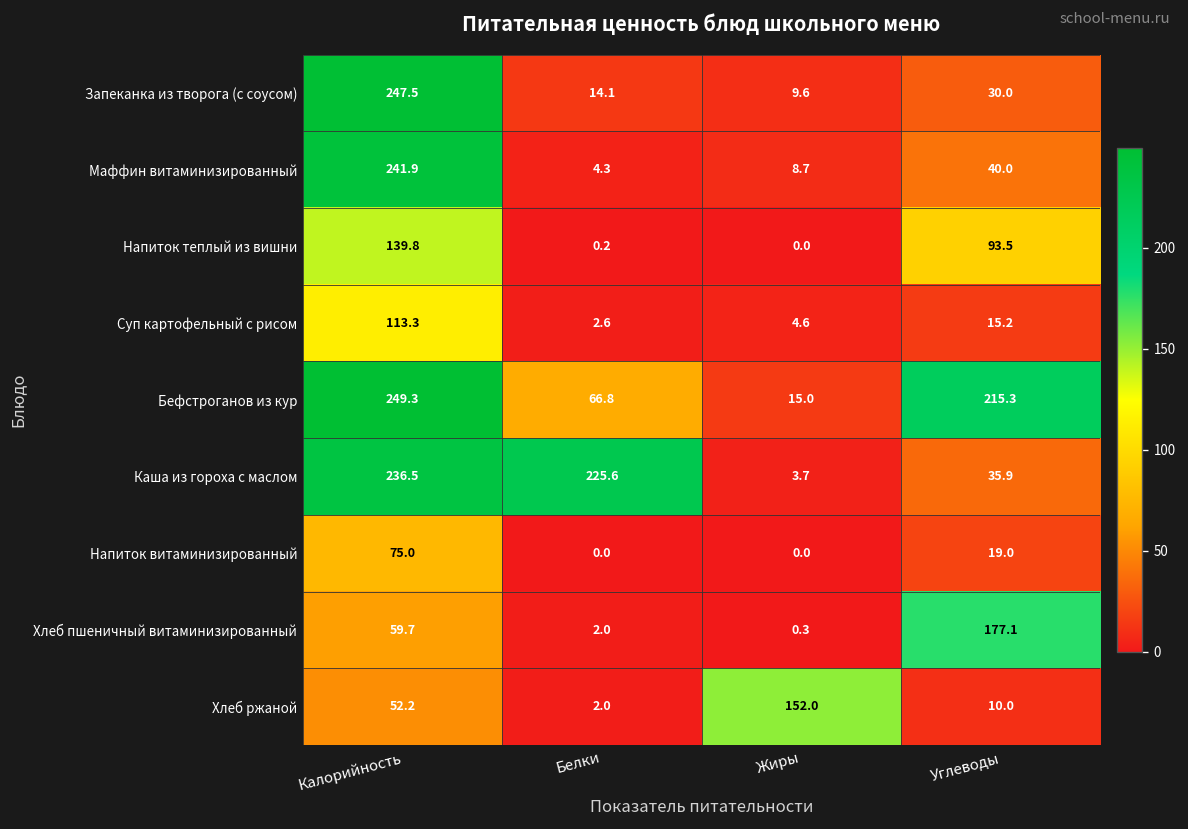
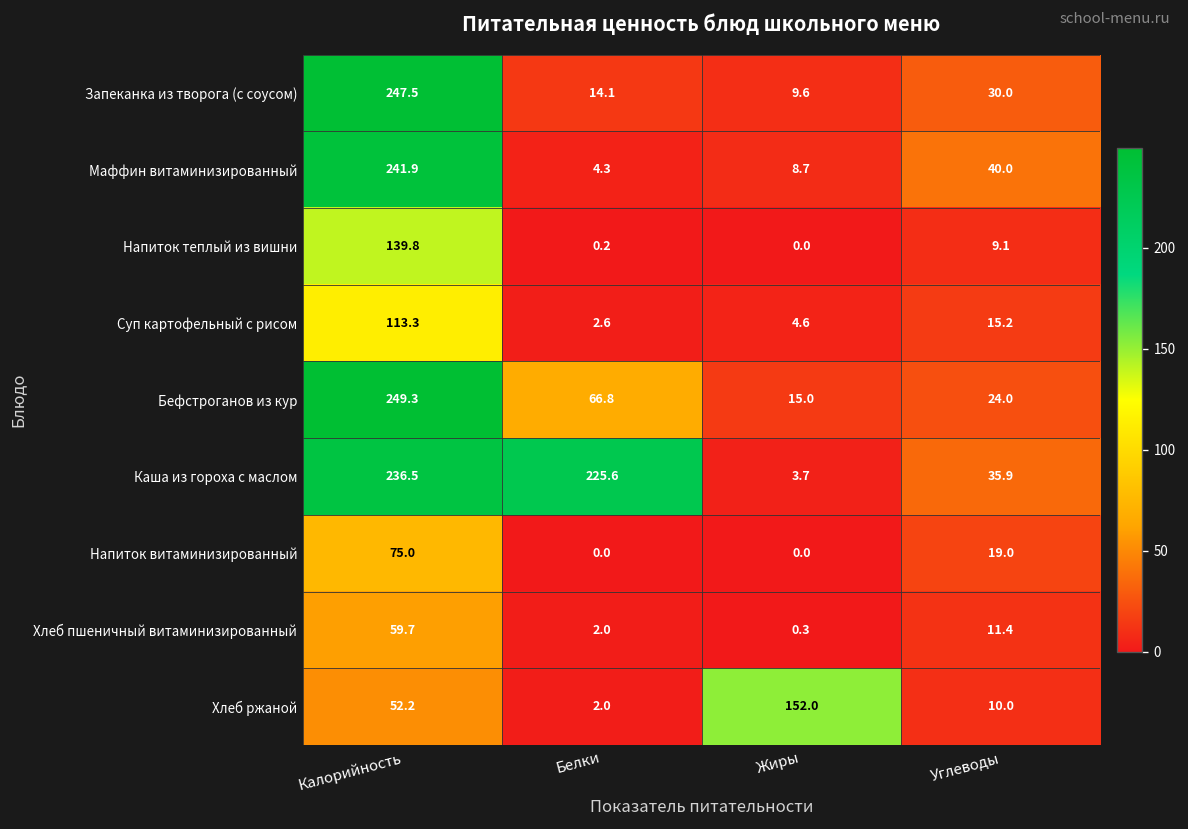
  {
    "Запеканка из творога (с соусом)": {
      "Калорийность": 247.5,
      "Белки": 14.1,
      "Жиры": 9.6,
      "Углеводы": 30.0
    },
    "Маффин витаминизированный": {
      "Калорийность": 241.9,
      "Белки": 4.3,
      "Жиры": 8.7,
      "Углеводы": 40.0
    },
    "Напиток теплый из вишни": {
      "Калорийность": 139.8,
      "Белки": 0.2,
      "Жиры": 0.0,
-     "Углеводы": 93.5
+     "Углеводы": 9.1
    },
    "Суп картофельный с рисом": {
      "Калорийность": 113.3,
      "Белки": 2.6,
      "Жиры": 4.6,
      "Углеводы": 15.2
    },
    "Бефстроганов из кур": {
      "Калорийность": 249.3,
      "Белки": 66.8,
      "Жиры": 15.0,
-     "Углеводы": 215.3
+     "Углеводы": 24.0
    },
    "Каша из гороха с маслом": {
      "Калорийность": 236.5,
      "Белки": 225.6,
      "Жиры": 3.7,
      "Углеводы": 35.9
    },
    "Напиток витаминизированный": {
      "Калорийность": 75.0,
      "Белки": 0.0,
      "Жиры": 0.0,
      "Углеводы": 19.0
    },
    "Хлеб пшеничный витаминизированный": {
      "Калорийность": 59.7,
      "Белки": 2.0,
      "Жиры": 0.3,
-     "Углеводы": 177.1
+     "Углеводы": 11.4
    },
    "Хлеб ржаной": {
      "Калорийность": 52.2,
      "Белки": 2.0,
      "Жиры": 152.0,
      "Углеводы": 10.0
    }
  }
